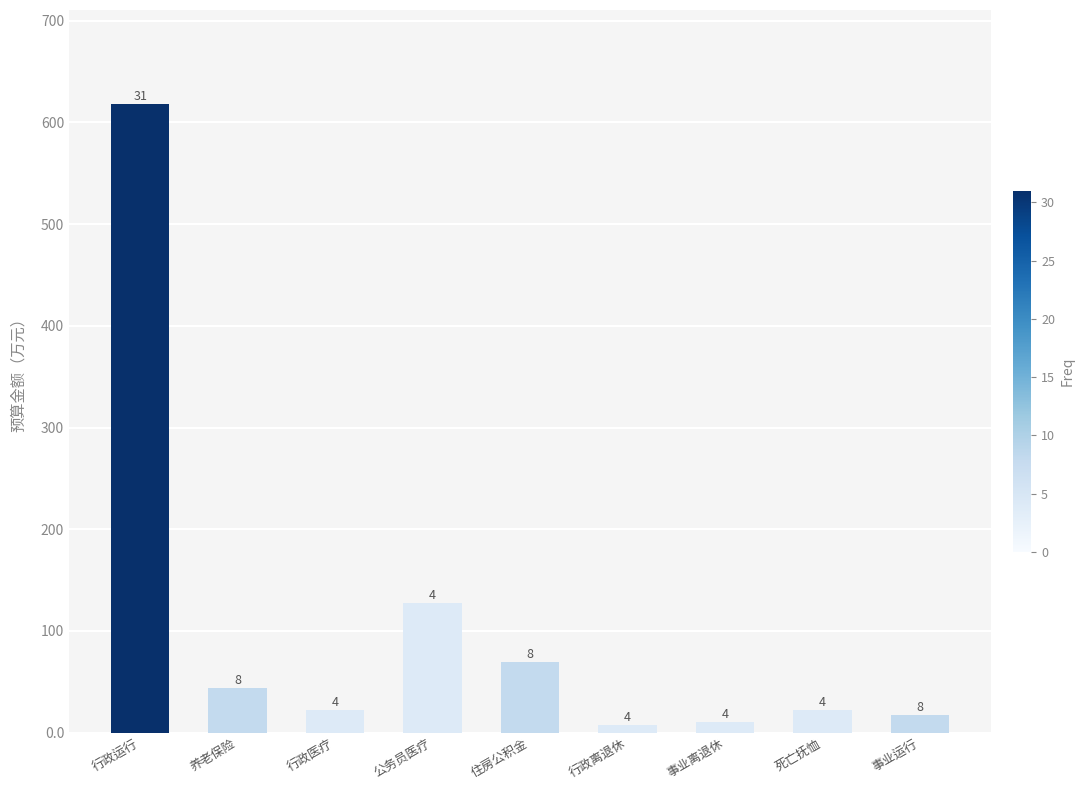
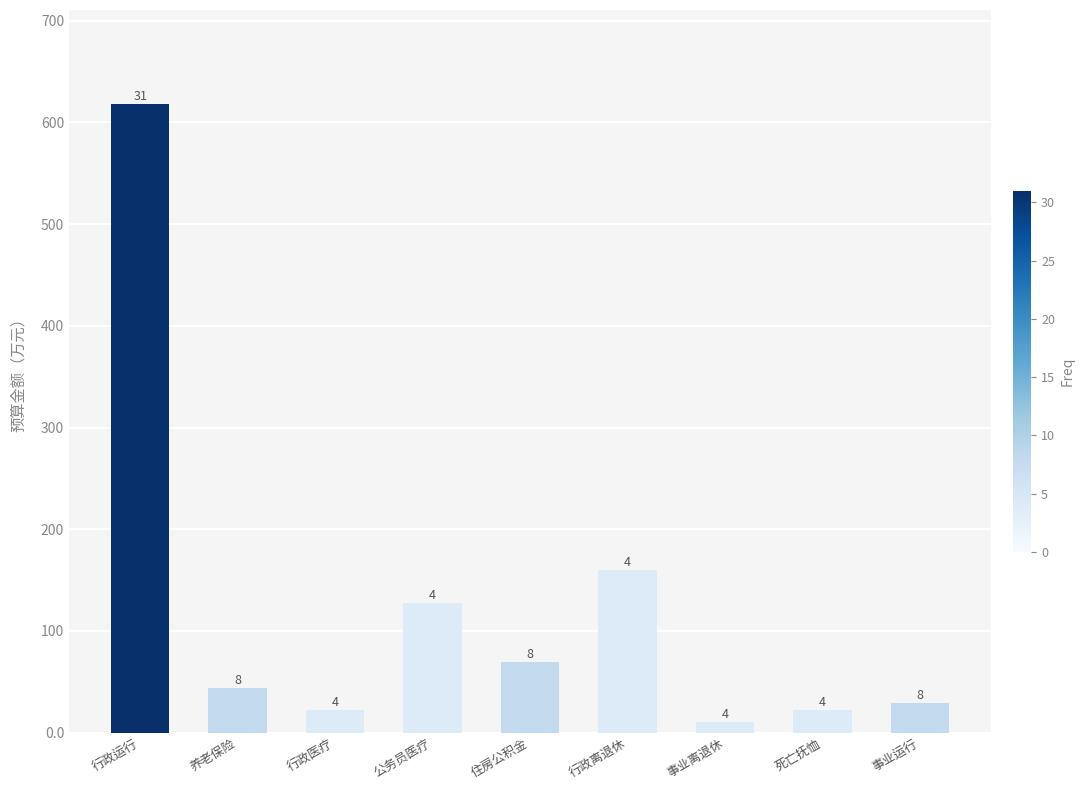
  {
-   "行政离退休": 8,
-   "事业运行": 17
+   "行政离退休": 160,
+   "事业运行": 29
  }
